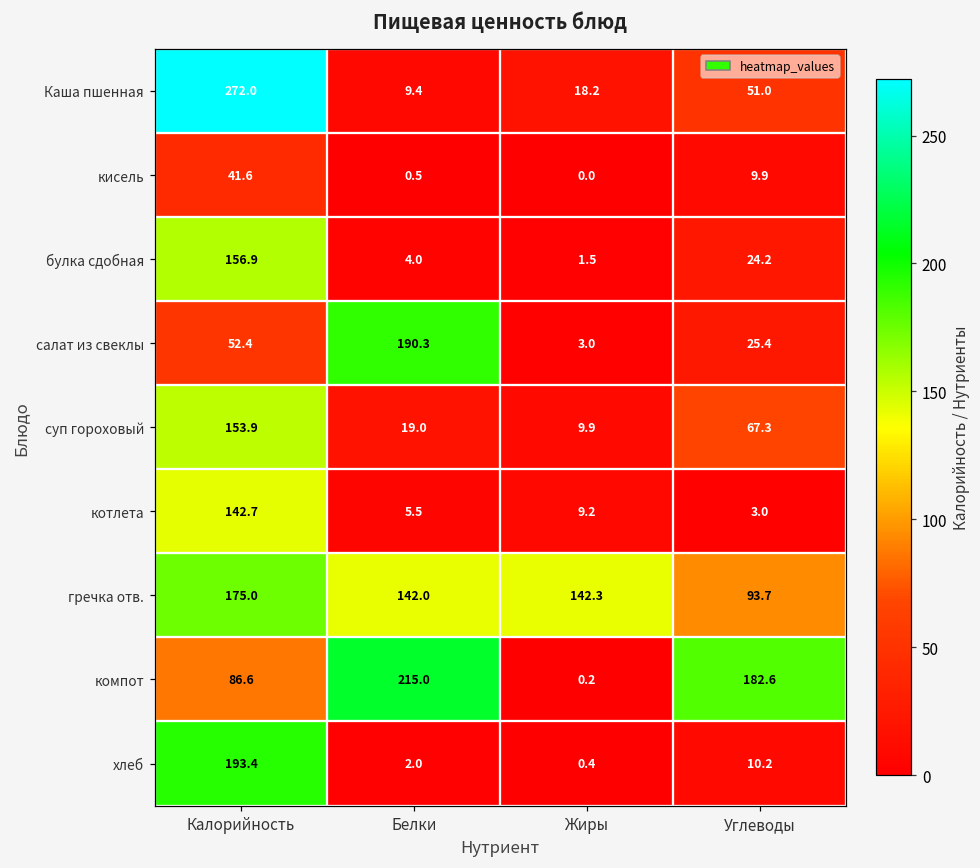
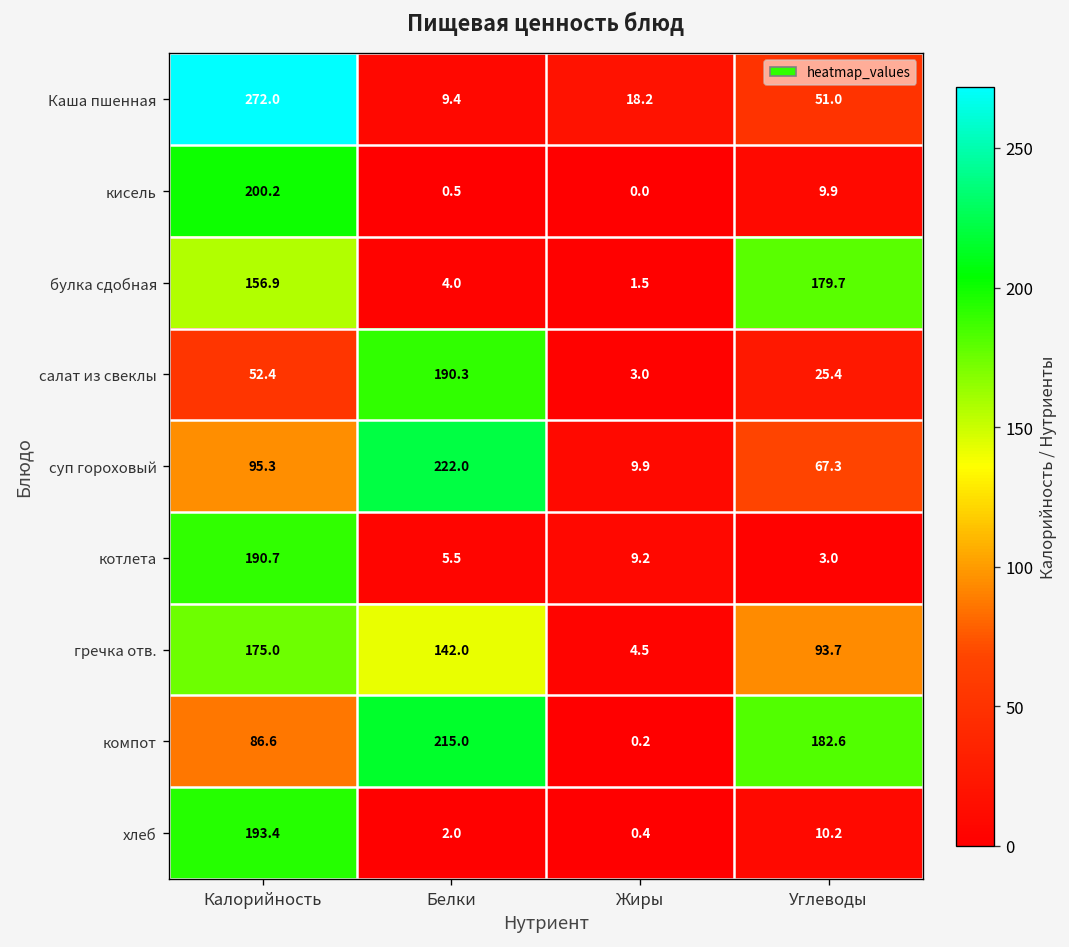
  {
    "Каша пшенная": {
      "Калорийность": 272.0,
      "Белки": 9.4,
      "Жиры": 18.2,
      "Углеводы": 51.0
    },
    "кисель": {
-     "Калорийность": 41.6,
+     "Калорийность": 200.2,
      "Белки": 0.5,
      "Жиры": 0.0,
      "Углеводы": 9.9
    },
    "булка сдобная": {
      "Калорийность": 156.9,
      "Белки": 4.0,
      "Жиры": 1.5,
-     "Углеводы": 24.2
+     "Углеводы": 179.7
    },
    "салат из свеклы": {
      "Калорийность": 52.4,
      "Белки": 190.3,
      "Жиры": 3.0,
      "Углеводы": 25.4
    },
    "суп гороховый": {
-     "Калорийность": 153.9,
-     "Белки": 19.0,
+     "Калорийность": 95.3,
+     "Белки": 222.0,
      "Жиры": 9.9,
      "Углеводы": 67.3
    },
    "котлета": {
-     "Калорийность": 142.7,
+     "Калорийность": 190.7,
      "Белки": 5.5,
      "Жиры": 9.2,
      "Углеводы": 3.0
    },
    "гречка отв.": {
      "Калорийность": 175.0,
      "Белки": 142.0,
-     "Жиры": 142.3,
+     "Жиры": 4.5,
      "Углеводы": 93.7
    },
    "компот": {
      "Калорийность": 86.6,
      "Белки": 215.0,
      "Жиры": 0.2,
      "Углеводы": 182.6
    },
    "хлеб": {
      "Калорийность": 193.4,
      "Белки": 2.0,
      "Жиры": 0.4,
      "Углеводы": 10.2
    }
  }
